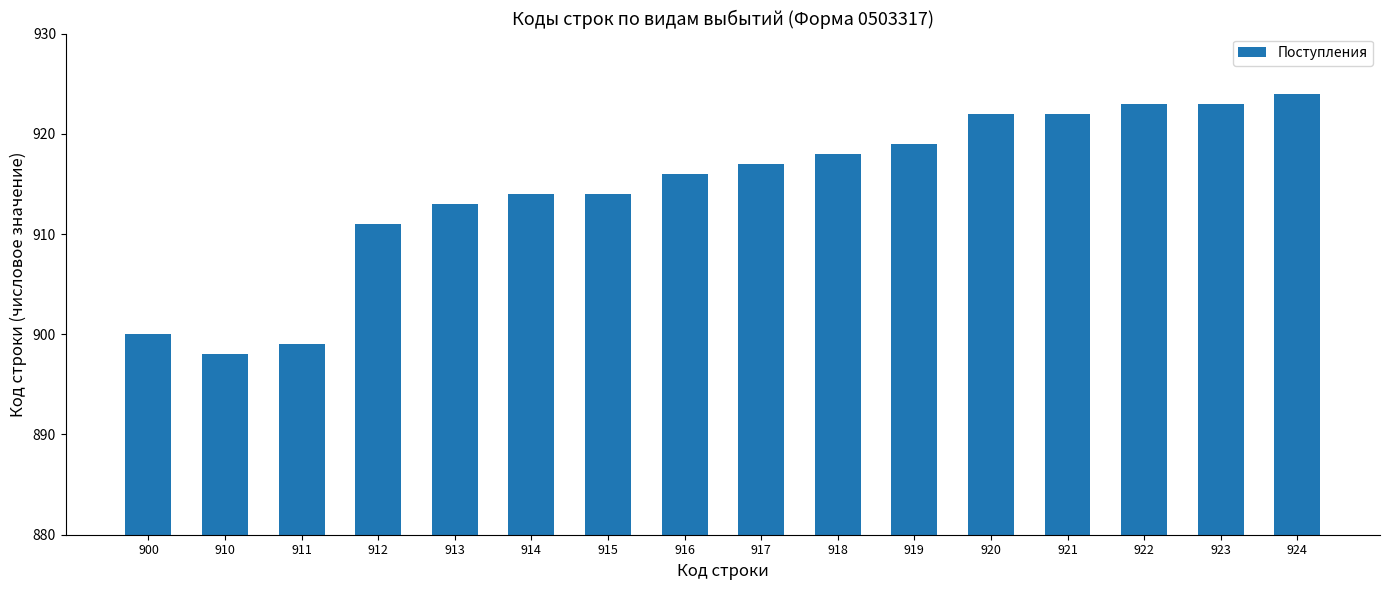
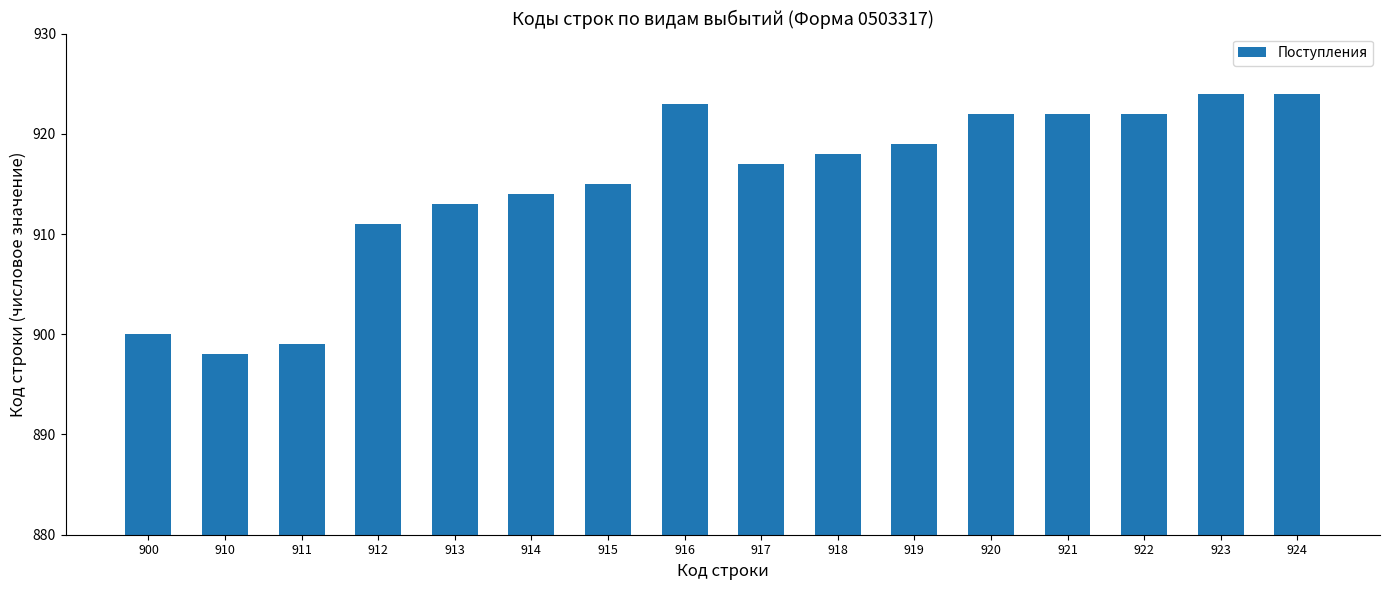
  {
    "900": 900,
    "910": 898,
    "911": 899,
    "912": 911,
    "913": 913,
    "914": 914,
-   "915": 914,
-   "916": 916,
+   "915": 915,
+   "916": 923,
    "917": 917,
    "918": 918,
    "919": 919,
    "920": 922,
    "921": 922,
-   "922": 923,
-   "923": 923,
+   "922": 922,
+   "923": 924,
    "924": 924
  }
